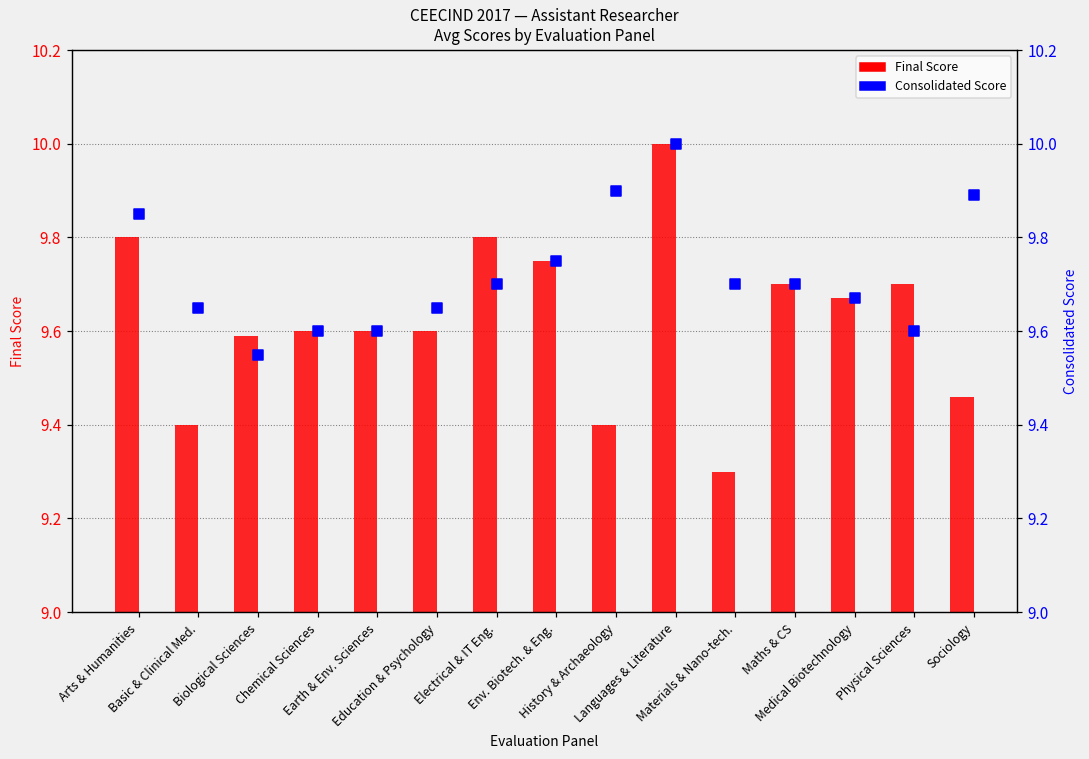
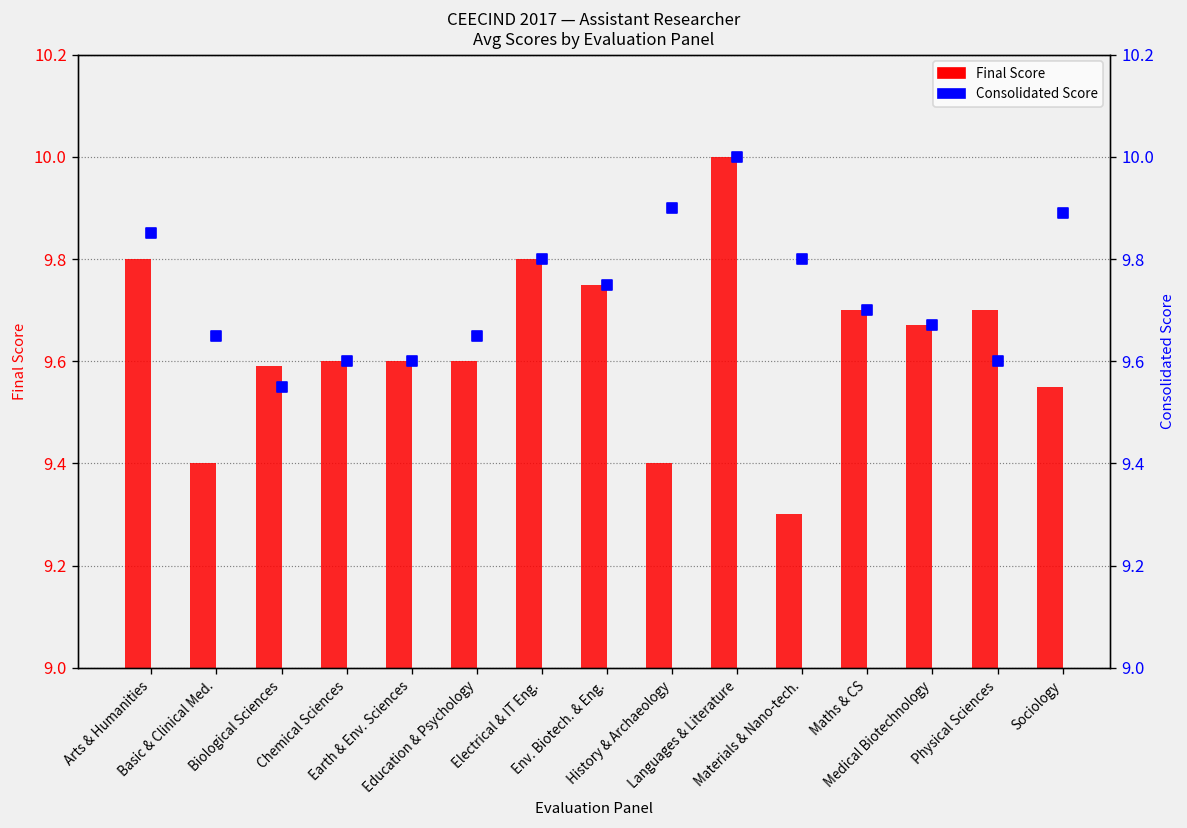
  {
    "Final Score": {
      "Arts & Humanities": 9.80,
      "Basic & Clinical Med.": 9.40,
      "Biological Sciences": 9.59,
      "Chemical Sciences": 9.60,
      "Earth & Env. Sciences": 9.60,
      "Education & Psychology": 9.60,
      "Electrical & IT Eng.": 9.80,
      "Env. Biotech. & Eng.": 9.75,
      "History & Archaeology": 9.40,
      "Languages & Literature": 10.00,
      "Materials & Nano-tech.": 9.30,
      "Maths & CS": 9.70,
      "Medical Biotechnology": 9.67,
      "Physical Sciences": 9.70,
-     "Sociology": 9.46
+     "Sociology": 9.55
    },
    "Consolidated Score": {
-     "Electrical & IT Eng.": 9.7,
-     "Materials & Nano-tech.": 9.7
+     "Electrical & IT Eng.": 9.8,
+     "Materials & Nano-tech.": 9.8
    }
  }
